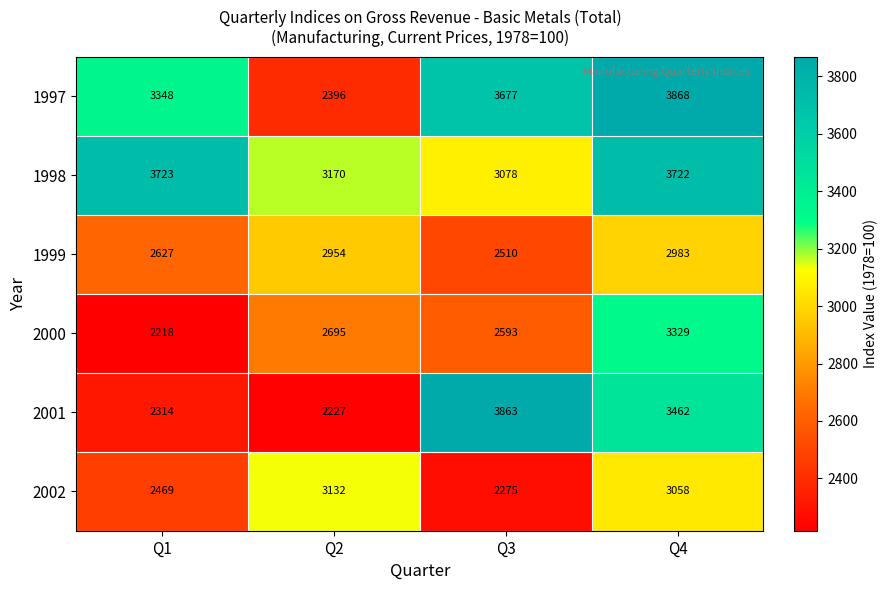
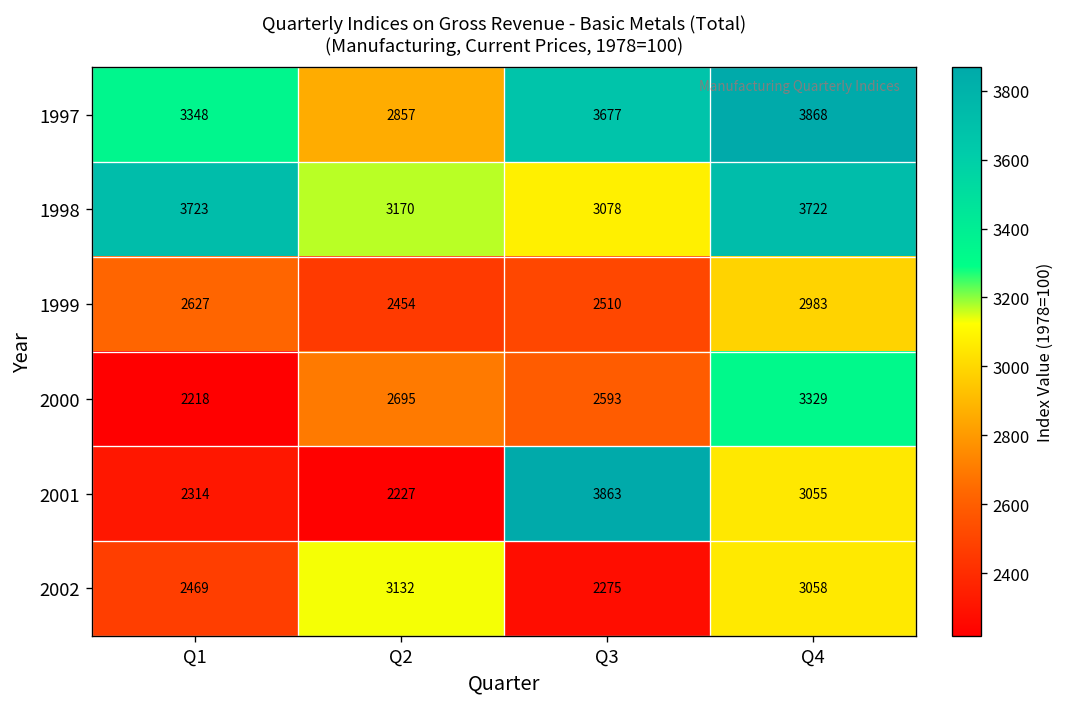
  {
    "1997": {
      "Q1": 3348,
-     "Q2": 2396,
+     "Q2": 2857,
      "Q3": 3677
    },
    "1998": {
      "Q1": 3723,
      "Q2": 3170,
      "Q3": 3078,
      "Q4": 3722
    },
    "1999": {
      "Q1": 2627,
-     "Q2": 2954,
+     "Q2": 2454,
      "Q3": 2510,
      "Q4": 2983
    },
    "2000": {
      "Q1": 2218,
      "Q2": 2695,
      "Q3": 2593,
      "Q4": 3329
    },
    "2001": {
      "Q1": 2314,
      "Q2": 2227,
      "Q3": 3863,
-     "Q4": 3462
+     "Q4": 3055
    },
    "2002": {
      "Q1": 2469,
      "Q2": 3132,
      "Q3": 2275,
      "Q4": 3058
    }
  }
